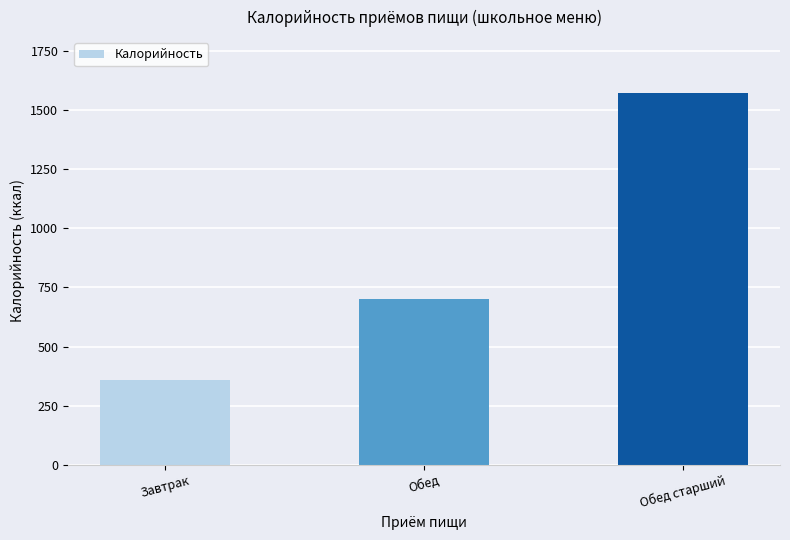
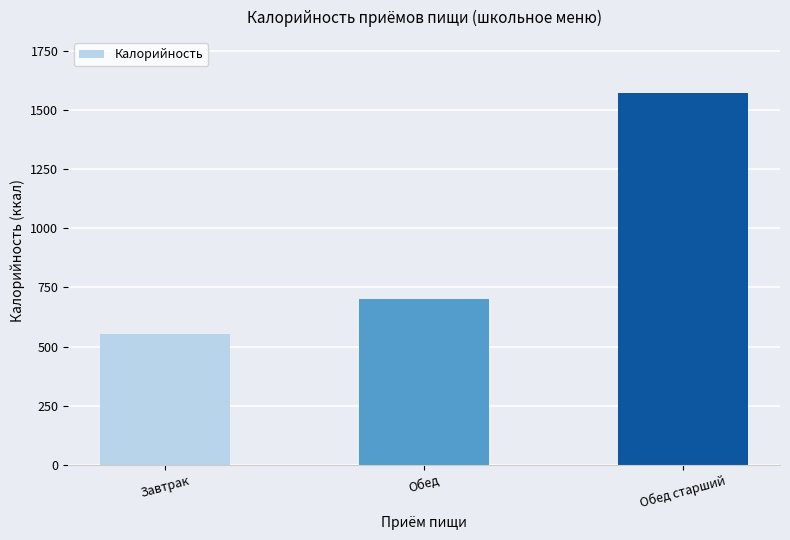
  {
-   "Завтрак": 360,
+   "Завтрак": 560,
    "Обед": 700,
    "Обед старший": 1570
  }
